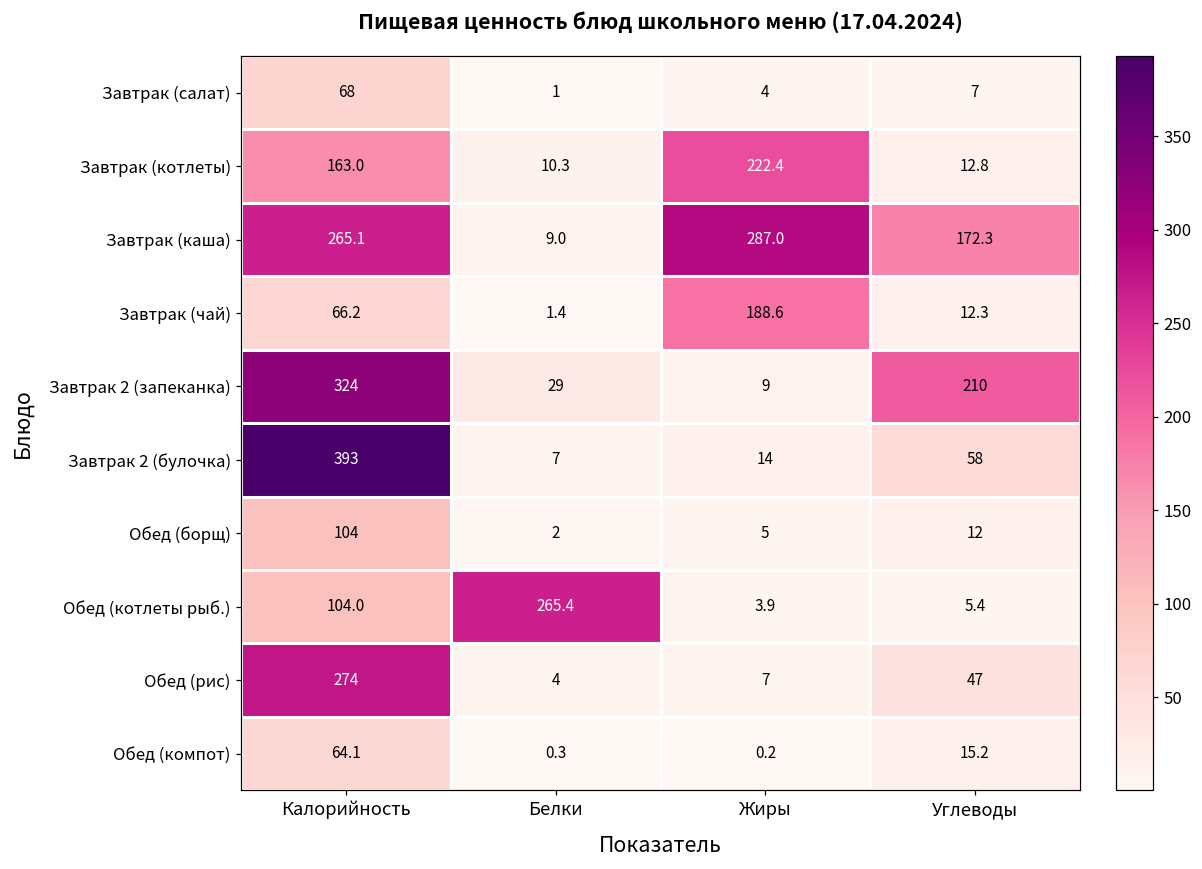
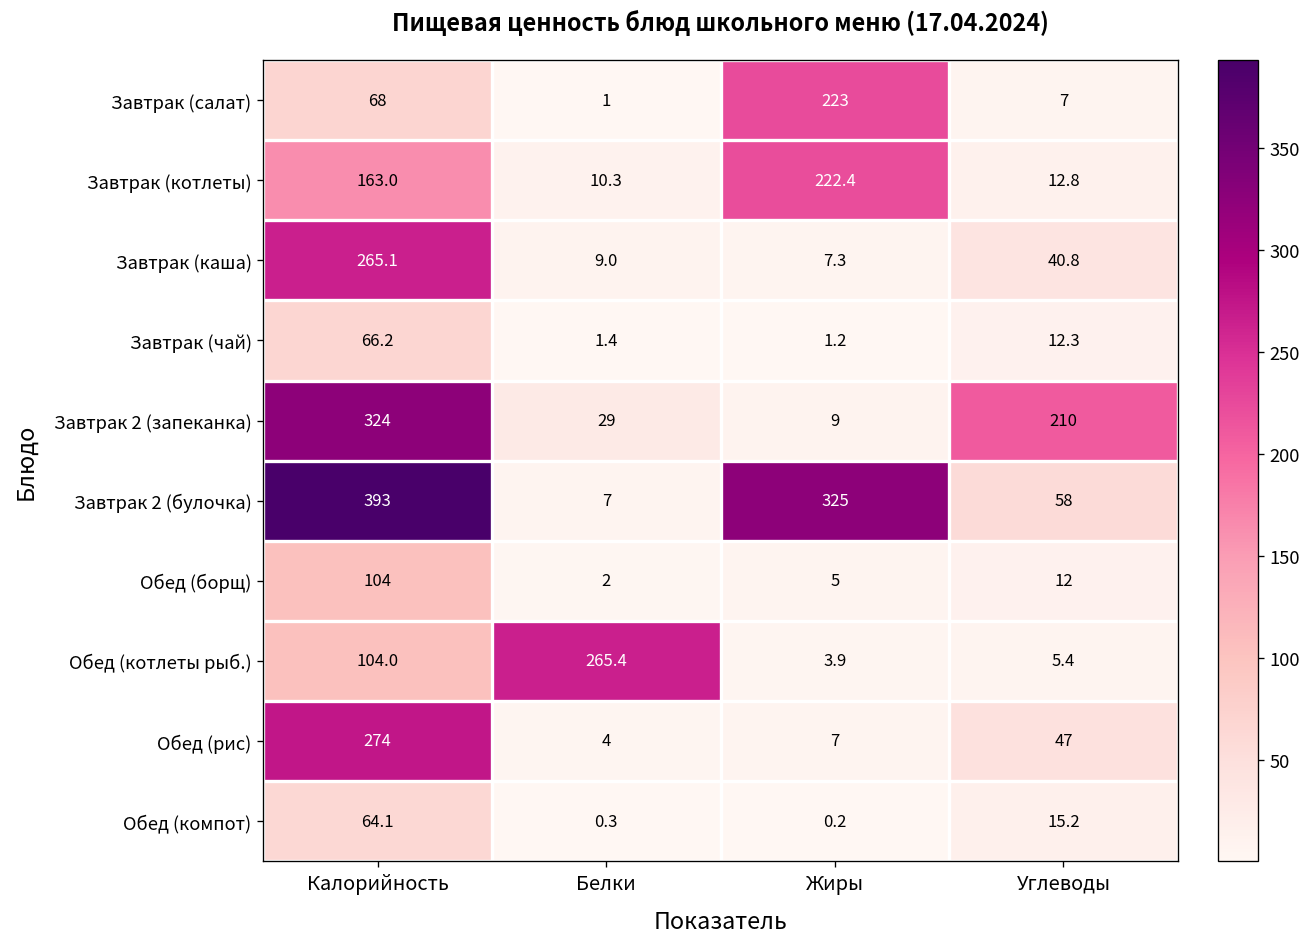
  {
    "Завтрак (салат)": {
      "Калорийность": 68,
      "Белки": 1,
-     "Жиры": 4,
+     "Жиры": 223,
      "Углеводы": 7
    },
    "Завтрак (котлеты)": {
      "Калорийность": 163.0,
      "Белки": 10.3,
      "Жиры": 222.4,
      "Углеводы": 12.8
    },
    "Завтрак (каша)": {
      "Калорийность": 265.1,
      "Белки": 9.0,
-     "Жиры": 287.0,
-     "Углеводы": 172.3
+     "Жиры": 7.3,
+     "Углеводы": 40.8
    },
    "Завтрак (чай)": {
      "Калорийность": 66.2,
      "Белки": 1.4,
-     "Жиры": 188.6,
+     "Жиры": 1.2,
      "Углеводы": 12.3
    },
    "Завтрак 2 (запеканка)": {
      "Калорийность": 324,
      "Белки": 29,
      "Жиры": 9,
      "Углеводы": 210
    },
    "Завтрак 2 (булочка)": {
      "Калорийность": 393,
      "Белки": 7,
-     "Жиры": 14,
+     "Жиры": 325,
      "Углеводы": 58
    },
    "Обед (борщ)": {
      "Калорийность": 104,
      "Белки": 2,
      "Жиры": 5,
      "Углеводы": 12
    },
    "Обед (котлеты рыб.)": {
      "Калорийность": 104.0,
      "Белки": 265.4,
      "Жиры": 3.9,
      "Углеводы": 5.4
    },
    "Обед (рис)": {
      "Калорийность": 274,
      "Белки": 4,
      "Жиры": 7,
      "Углеводы": 47
    },
    "Обед (компот)": {
      "Калорийность": 64.1,
      "Белки": 0.3,
      "Жиры": 0.2,
      "Углеводы": 15.2
    }
  }
